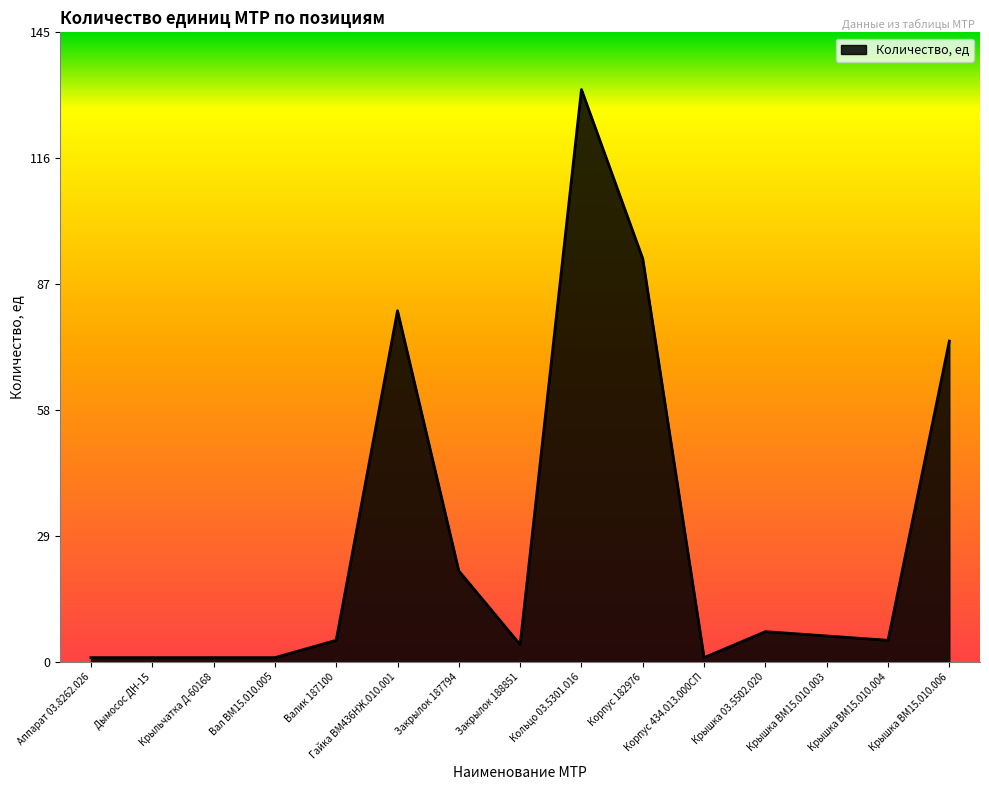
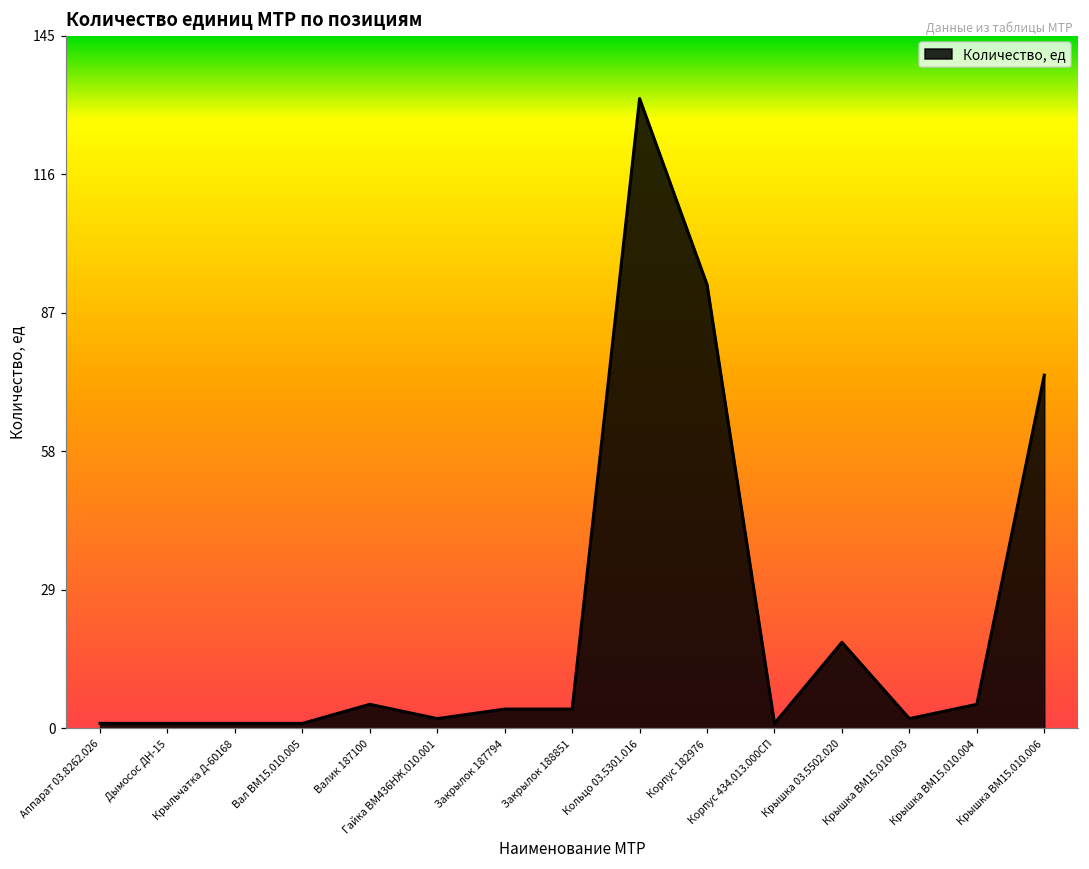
  {
    "Аппарат 03.8262.026": 1,
    "Дымосос ДН-15": 1,
    "Крыльчатка Д-60168": 1,
    "Вал ВМ15.010.005": 1,
    "Валик 187100": 5,
-   "Гайка ВМ436НЖ.010.001": 81,
-   "Закрылок 187794": 21,
+   "Гайка ВМ436НЖ.010.001": 2,
+   "Закрылок 187794": 4,
    "Закрылок 188851": 4,
    "Кольцо 03.5301.016": 132,
    "Корпус 182976": 93,
    "Корпус 434.013.000СП": 1,
-   "Крышка 03.5502.020": 7,
-   "Крышка ВМ15.010.003": 6,
+   "Крышка 03.5502.020": 18,
+   "Крышка ВМ15.010.003": 2,
    "Крышка ВМ15.010.004": 5,
    "Крышка ВМ15.010.006": 74
  }
